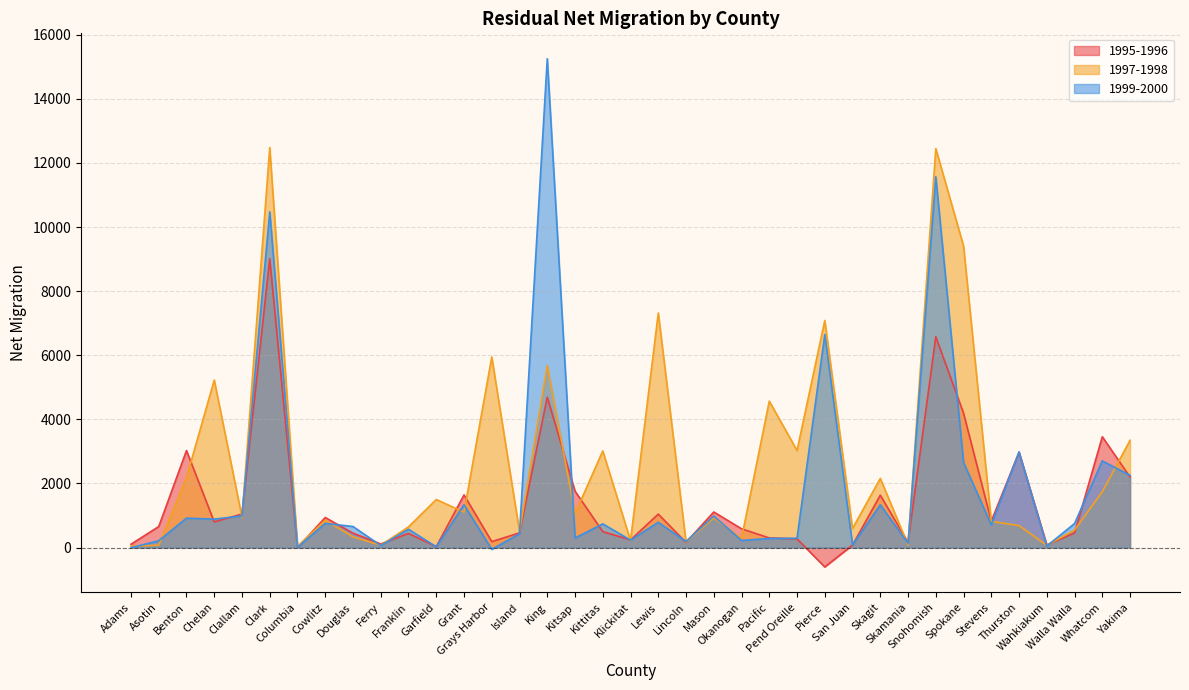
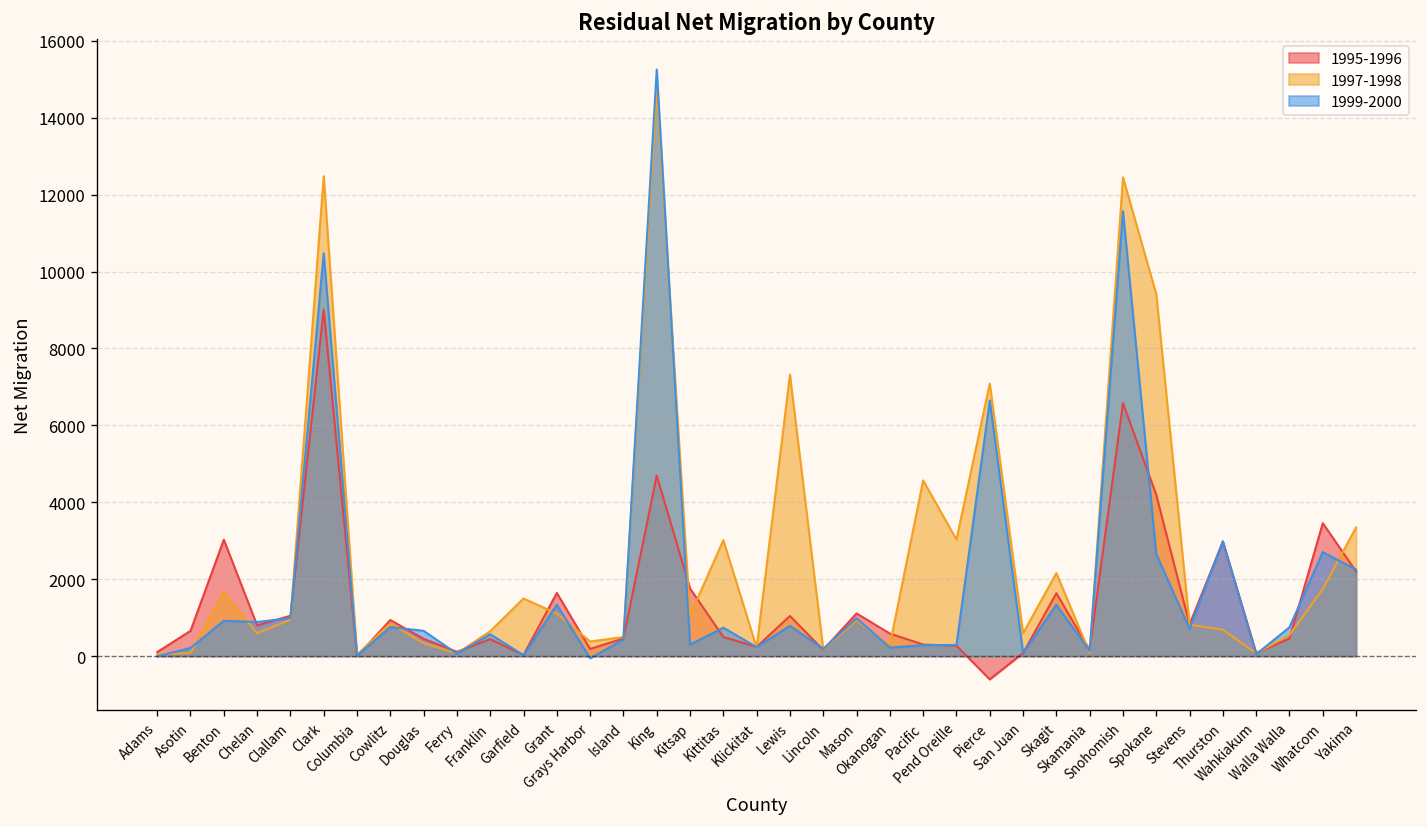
  {
    "1997-1998": {
      "Asotin": 100,
-     "Benton": 2200,
-     "Chelan": 5200,
+     "Benton": 1700,
+     "Chelan": 600,
      "Clark": 12500,
      "Cowlitz": 900,
      "Douglas": 300,
      "Garfield": 1500,
      "Grant": 1100,
-     "Grays Harbor": 5900,
-     "King": 5700,
+     "Grays Harbor": 400,
+     "King": 14700,
      "Kitsap": 1100,
      "Kittitas": 3000,
      "Lewis": 7300,
      "Pacific": 4600,
      "Pend Oreille": 3000,
      "Pierce": 7100,
      "San Juan": 600,
      "Skagit": 2200,
      "Snohomish": 12500,
      "Spokane": 9400,
      "Thurston": 700,
      "Walla Walla": 500,
      "Whatcom": 1700,
      "Yakima": 3300
    }
  }
